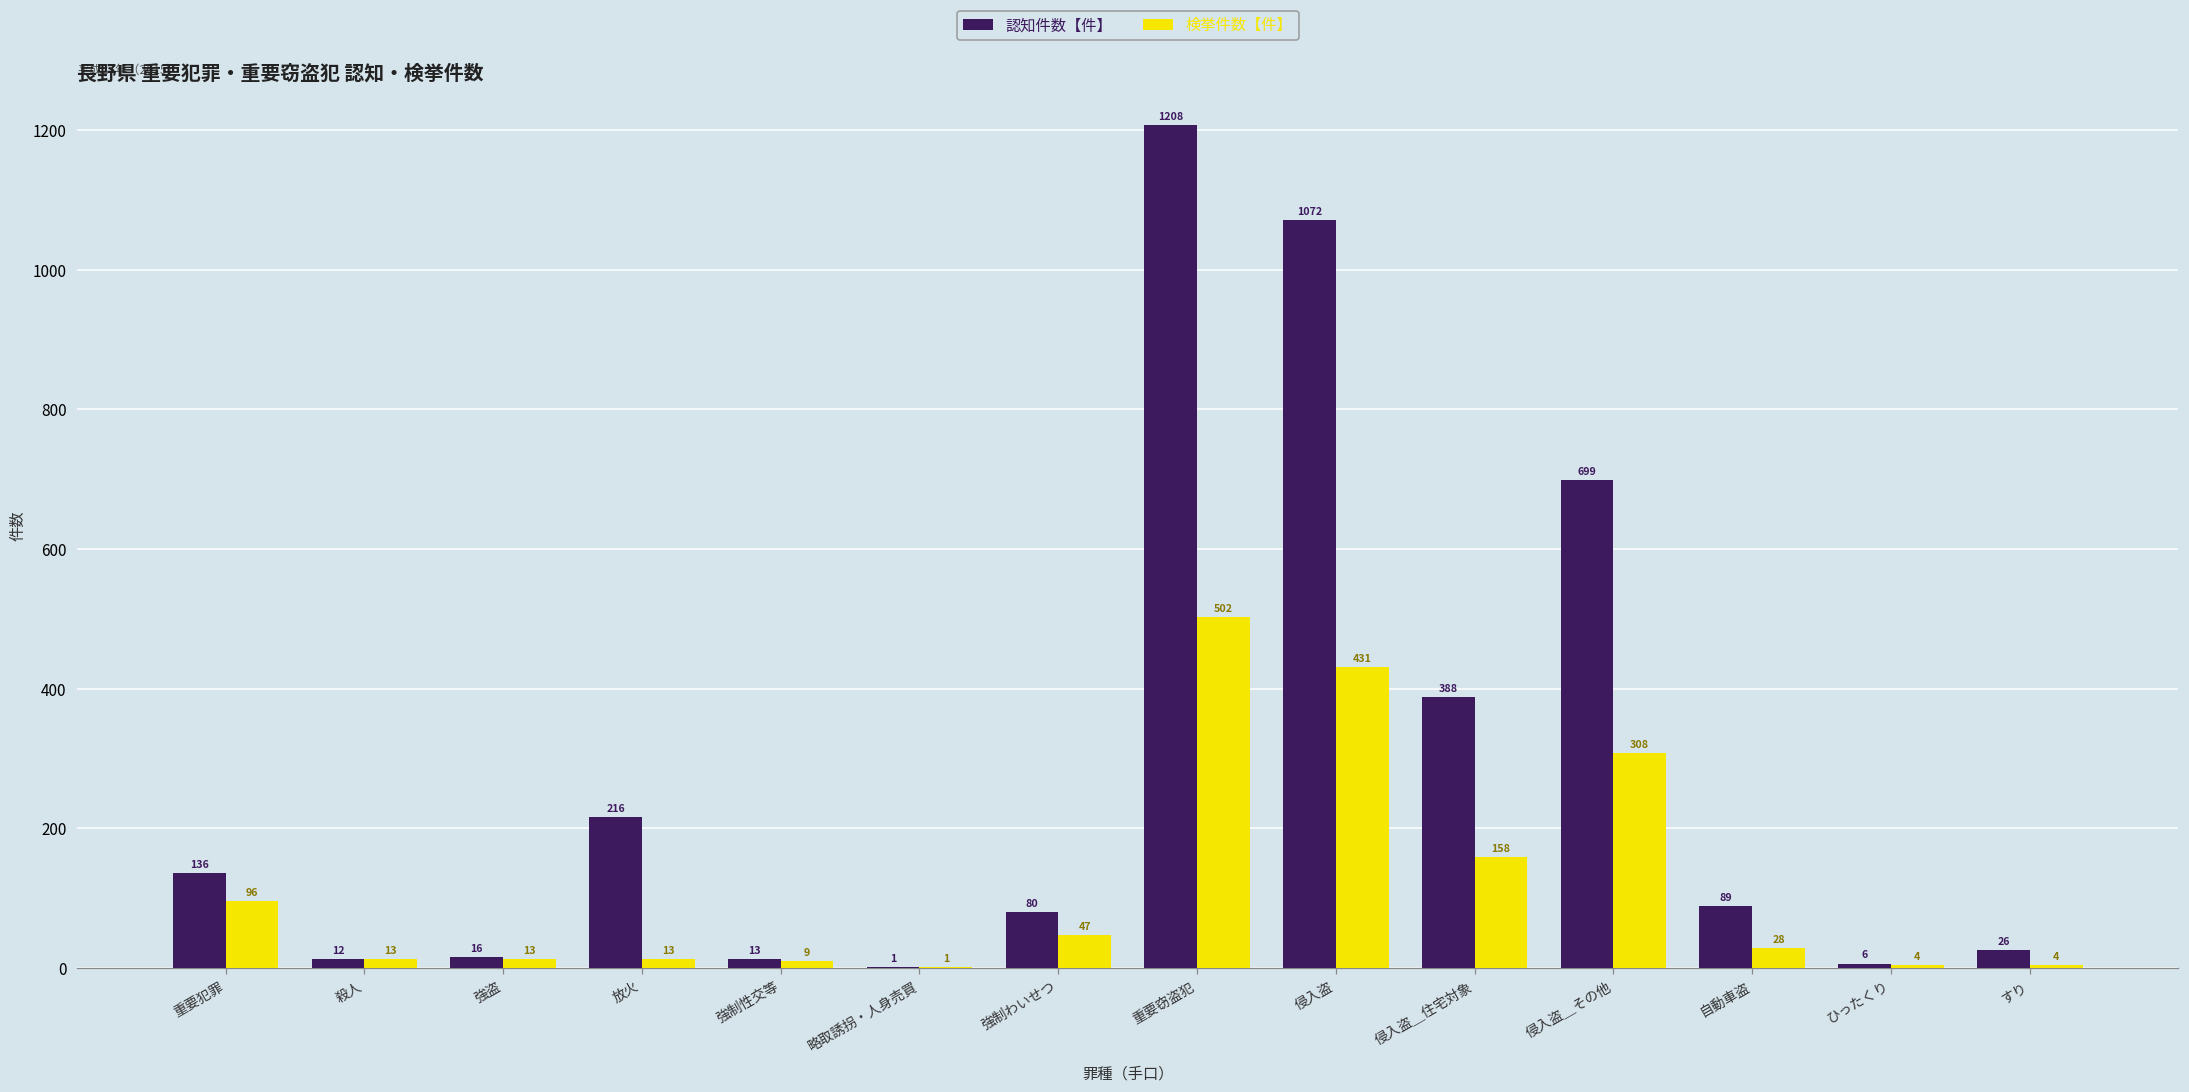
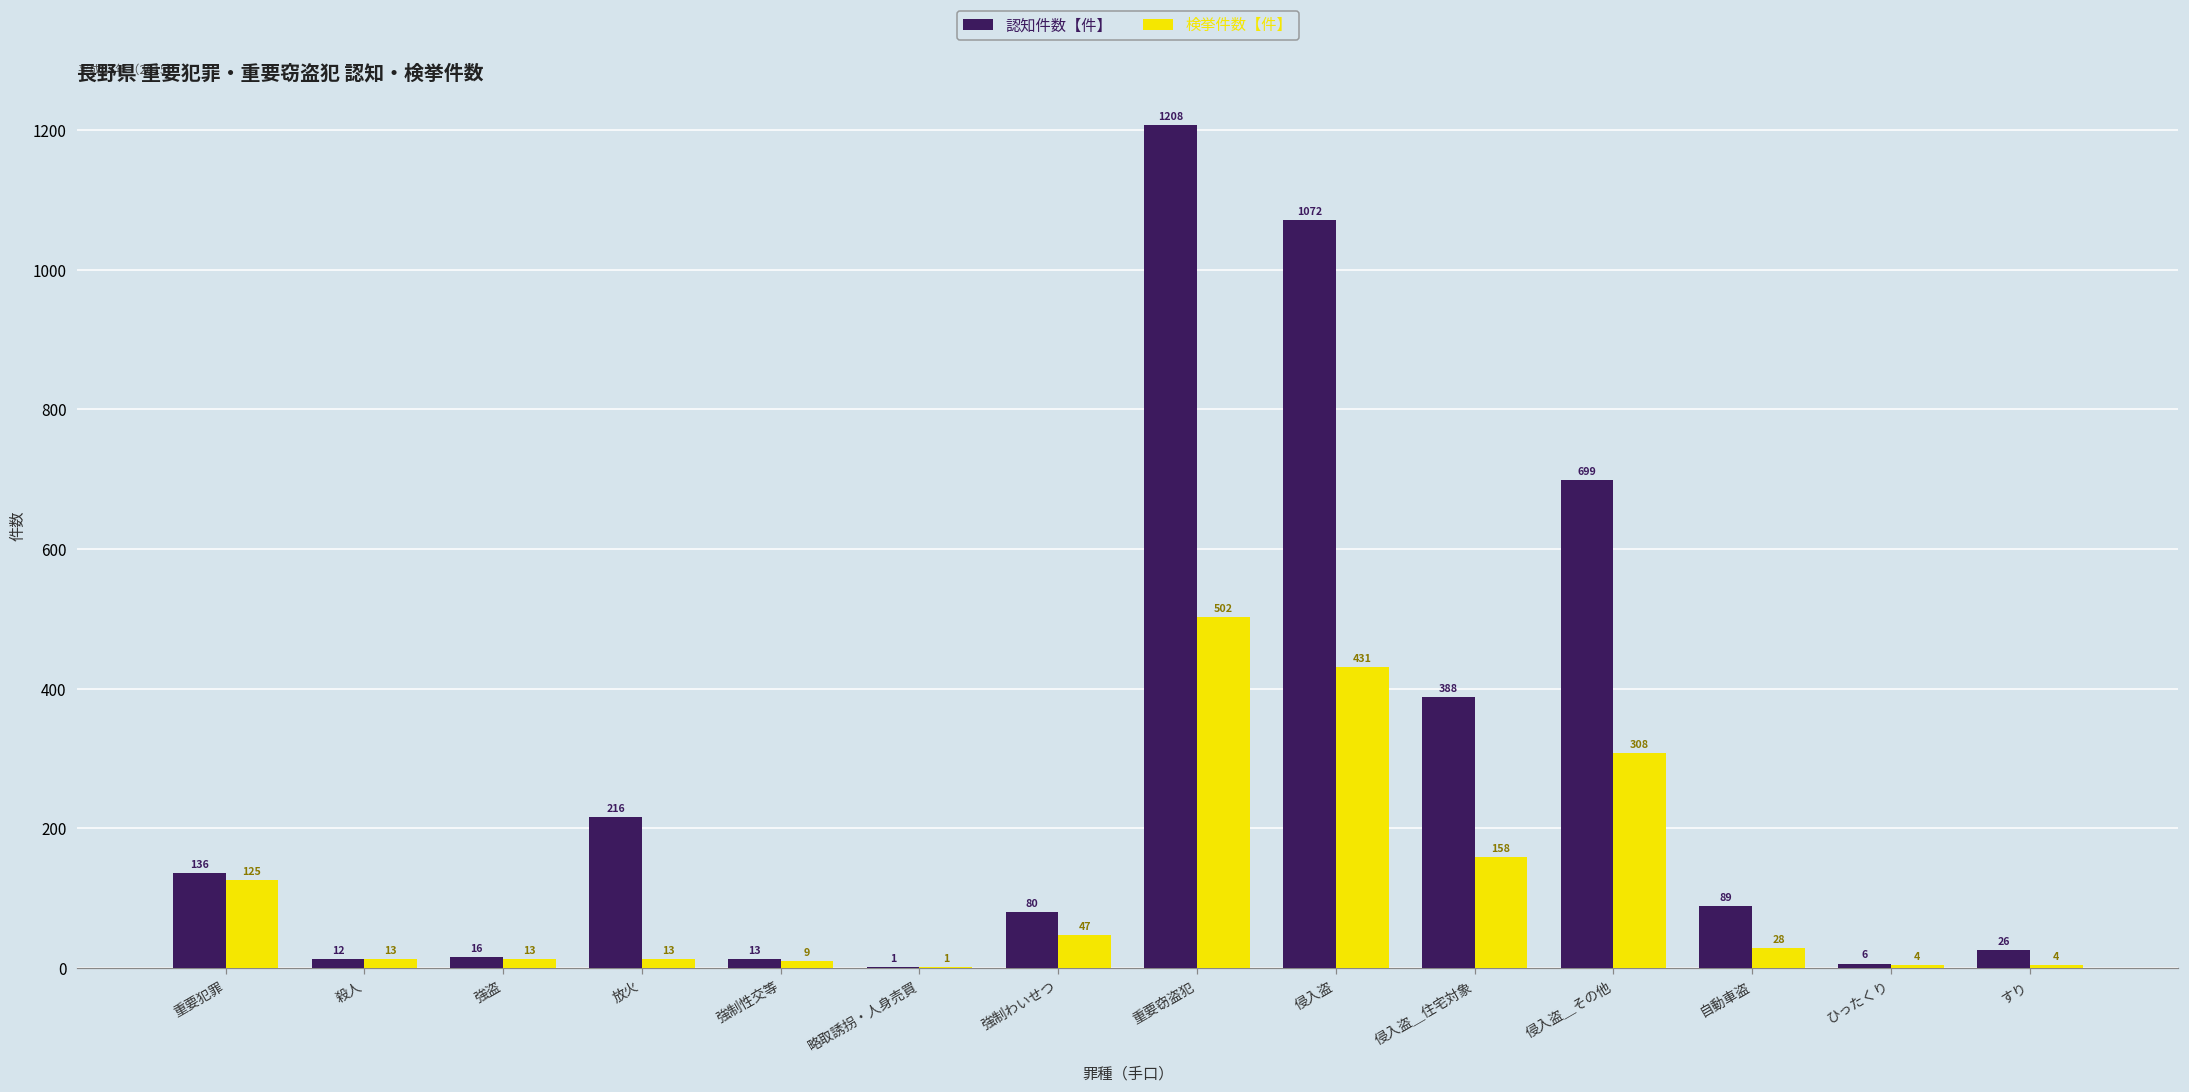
  {
    "認知件数【件】": {
      "重要犯罪": 136,
      "殺人": 12,
      "強盗": 16,
      "放火": 216,
      "強制性交等": 13,
      "略取誘拐・人身売買": 1,
      "強制わいせつ": 80,
      "重要窃盗犯": 1208,
      "侵入盗": 1072,
      "侵入盗＿住宅対象": 388,
      "侵入盗＿その他": 699,
      "自動車盗": 89,
      "ひったくり": 6,
      "すり": 26
    },
    "検挙件数【件】": {
-     "重要犯罪": 96,
+     "重要犯罪": 125,
      "殺人": 13,
      "強盗": 13,
      "放火": 13,
      "強制性交等": 9,
      "略取誘拐・人身売買": 1,
      "強制わいせつ": 47,
      "重要窃盗犯": 502,
      "侵入盗": 431,
      "侵入盗＿住宅対象": 158,
      "侵入盗＿その他": 308,
      "自動車盗": 28,
      "ひったくり": 4,
      "すり": 4
    }
  }
